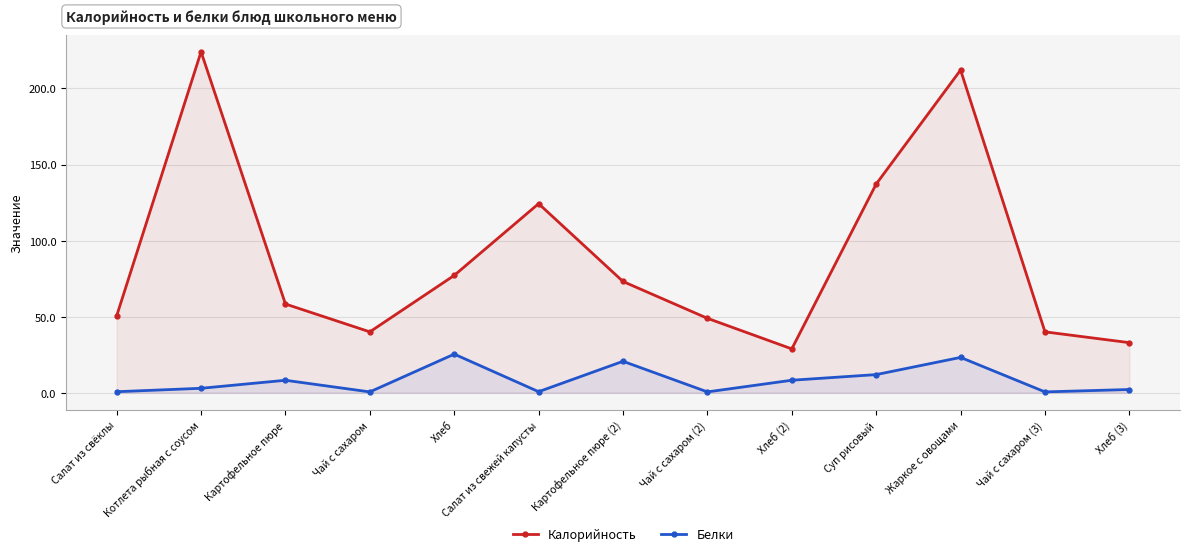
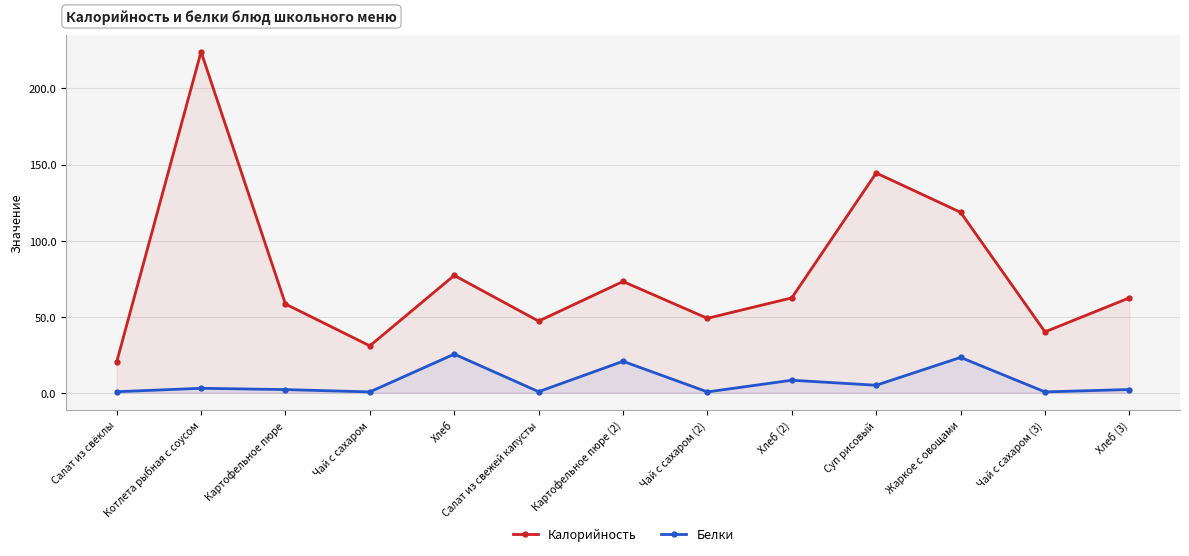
  {
    "Калорийность": {
-     "Салат из свёклы": 51,
+     "Салат из свёклы": 20,
      "Котлета рыбная с соусом": 224,
      "Картофельное пюре": 58,
-     "Чай с сахаром": 40,
+     "Чай с сахаром": 31,
      "Хлеб": 77,
-     "Салат из свежей капусты": 124,
+     "Салат из свежей капусты": 47,
      "Картофельное пюре (2)": 73,
      "Чай с сахаром (2)": 49,
-     "Хлеб (2)": 29,
-     "Суп рисовый": 137,
-     "Жаркое с овощами": 212,
+     "Хлеб (2)": 62,
+     "Суп рисовый": 144,
+     "Жаркое с овощами": 119,
      "Чай с сахаром (3)": 40,
-     "Хлеб (3)": 33
+     "Хлеб (3)": 62
    },
    "Белки": {
      "Салат из свёклы": 1,
      "Котлета рыбная с соусом": 3,
-     "Картофельное пюре": 8,
+     "Картофельное пюре": 2,
      "Чай с сахаром": 1,
      "Хлеб": 25,
      "Салат из свежей капусты": 1,
      "Картофельное пюре (2)": 21,
      "Чай с сахаром (2)": 1,
      "Хлеб (2)": 8,
-     "Суп рисовый": 12,
+     "Суп рисовый": 5,
      "Жаркое с овощами": 23,
      "Чай с сахаром (3)": 1,
      "Хлеб (3)": 2
    }
  }
